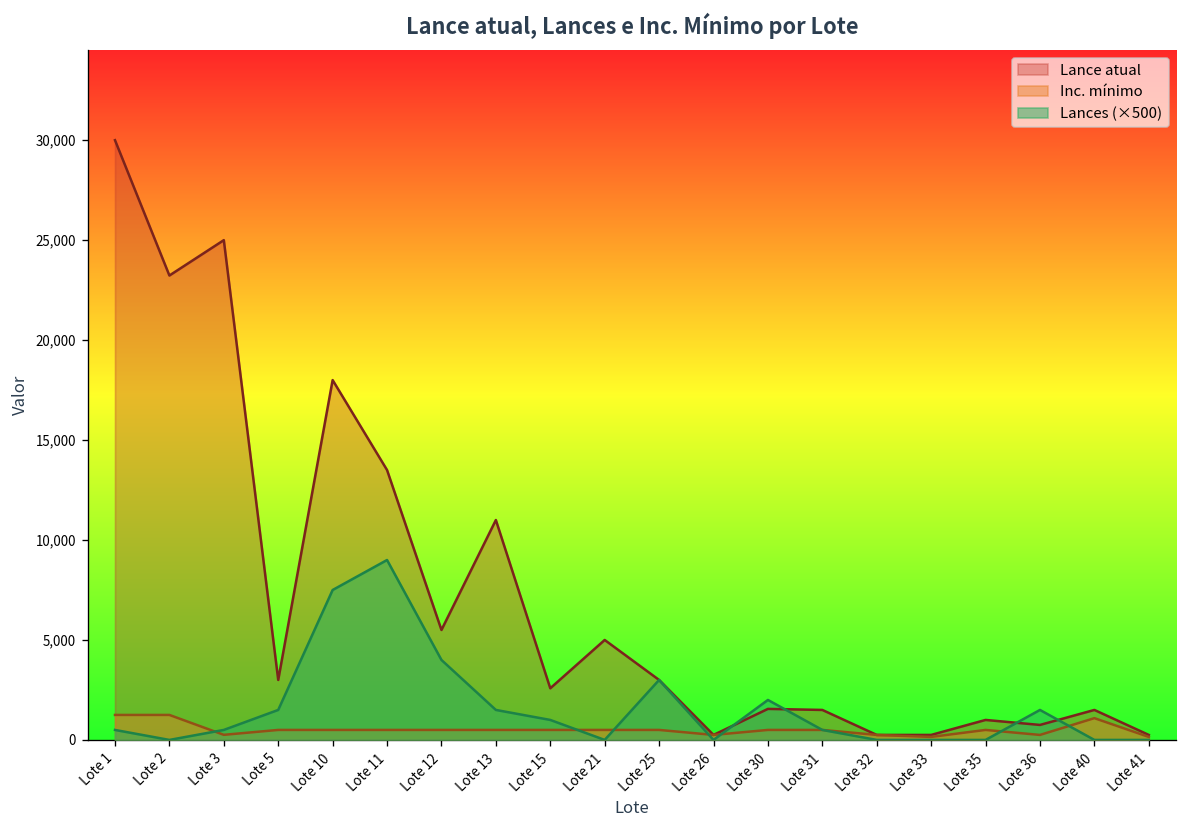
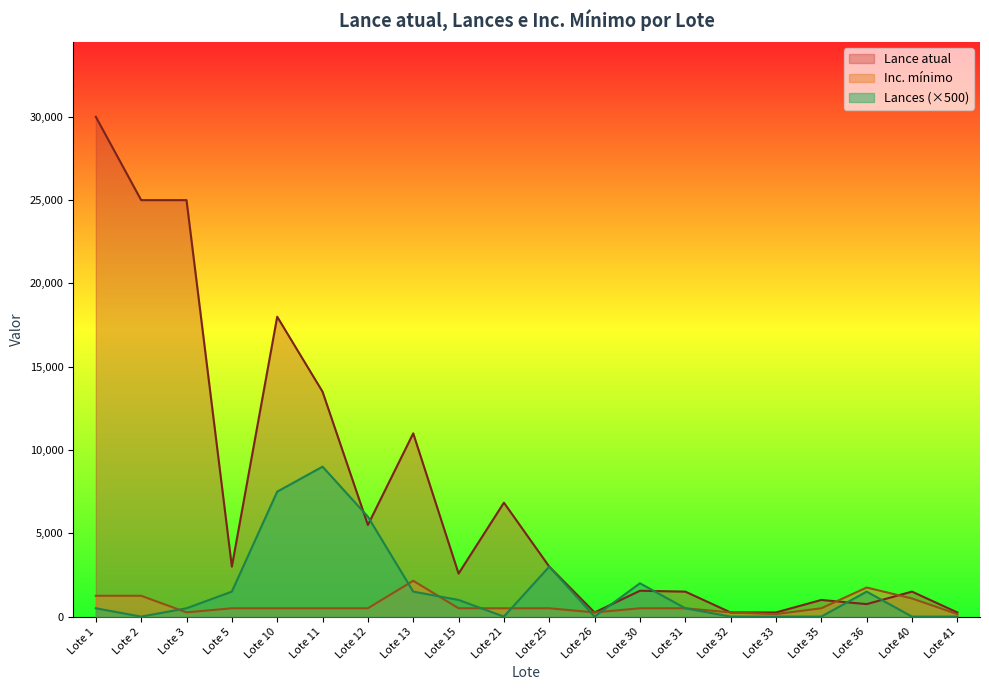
  {
    "Lance atual": {
      "Lote 1": "30,000",
-     "Lote 2": "23,200",
+     "Lote 2": "25,000",
      "Lote 3": "25,000",
      "Lote 5": "3,000",
      "Lote 10": "18,000",
      "Lote 11": "13,500",
      "Lote 12": "5,500",
      "Lote 13": "11,000",
      "Lote 15": "2,600",
-     "Lote 21": "5,000",
+     "Lote 21": "6,800",
      "Lote 30": "1,600",
      "Lote 31": "1,500",
      "Lote 35": "1,000",
      "Lote 36": "800",
      "Lote 40": "1,500"
    },
    "Inc. mínimo": {
      "Lote 1": "1,300",
      "Lote 2": "1,300",
      "Lote 3": "300",
      "Lote 5": "500",
      "Lote 10": "500",
      "Lote 11": "500",
      "Lote 12": "500",
-     "Lote 13": "500",
+     "Lote 13": "2,200",
      "Lote 15": "500",
      "Lote 21": "500",
      "Lote 25": "500",
      "Lote 30": "500",
      "Lote 35": "500",
-     "Lote 36": "300",
+     "Lote 36": "1,700",
      "Lote 40": "1,100"
    },
    "Lances (×500)": {
      "Lote 1": "500",
      "Lote 2": "0",
      "Lote 3": "500",
      "Lote 5": "1,500",
      "Lote 10": "7,500",
      "Lote 11": "9,000",
-     "Lote 12": "4,000",
+     "Lote 12": "6,000",
      "Lote 13": "1,500",
      "Lote 15": "1,000",
      "Lote 21": "0",
      "Lote 26": "0",
      "Lote 30": "2,000",
      "Lote 32": "0",
      "Lote 35": "0",
      "Lote 36": "1,500",
      "Lote 40": "0"
    }
  }
